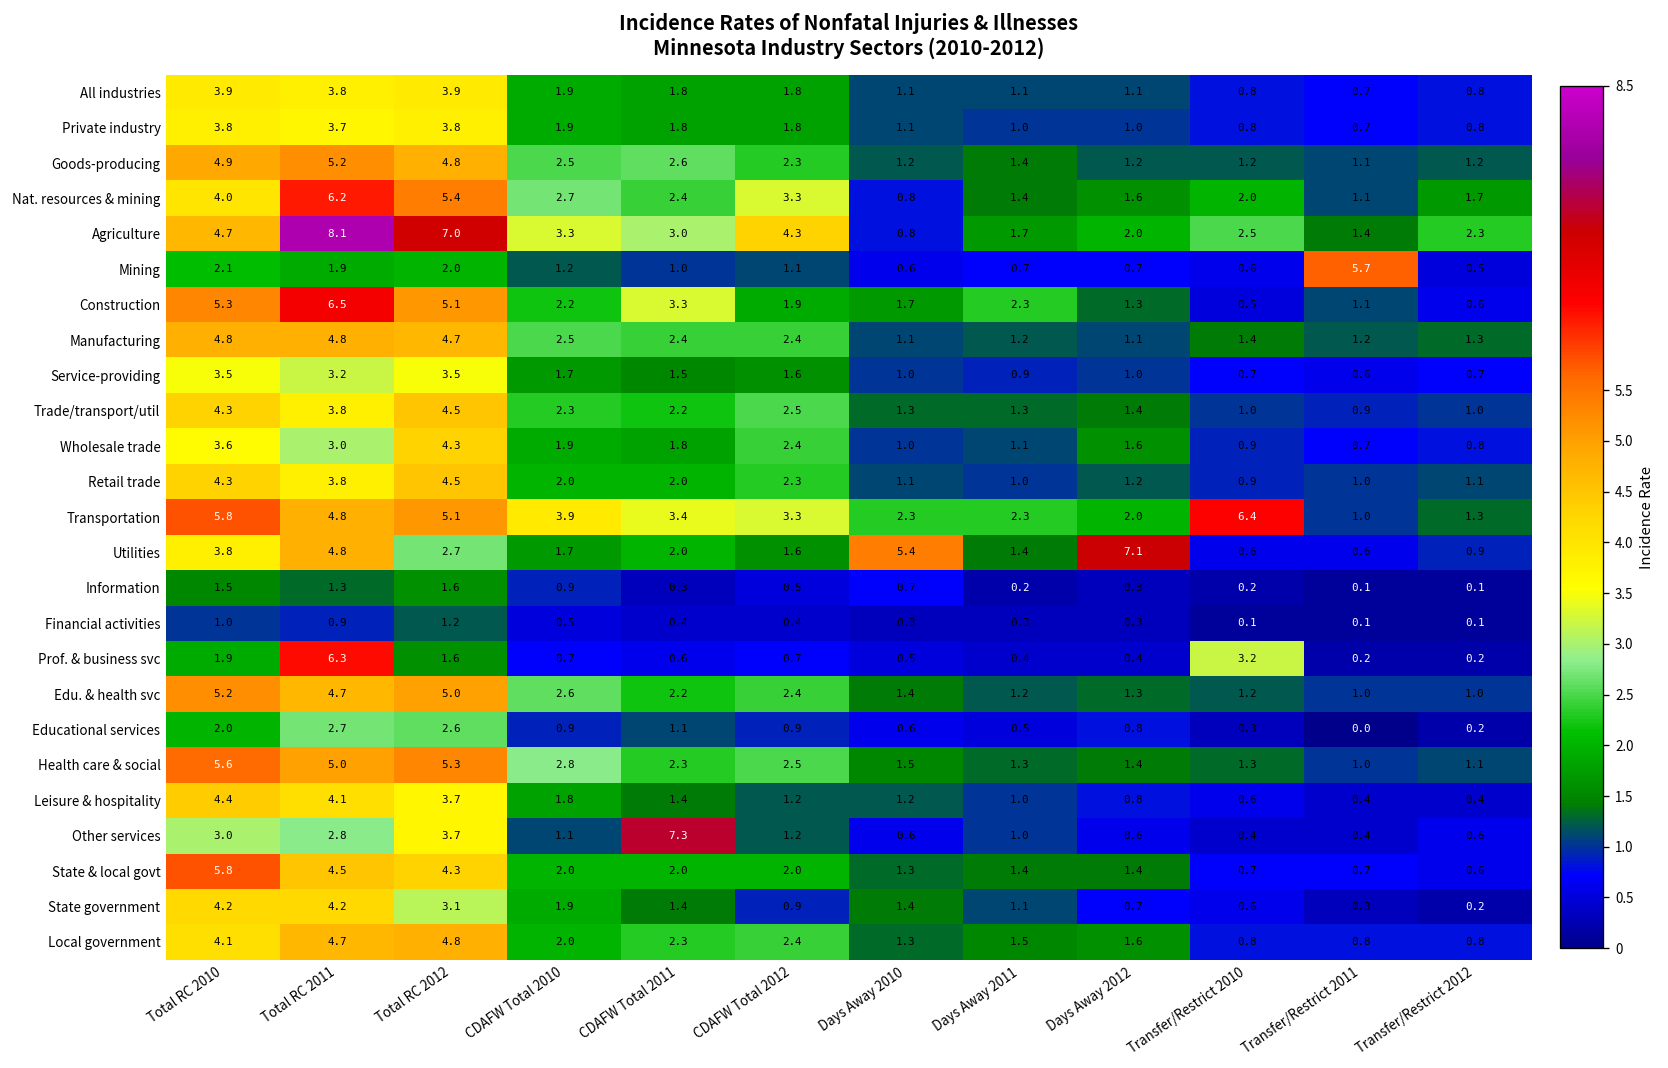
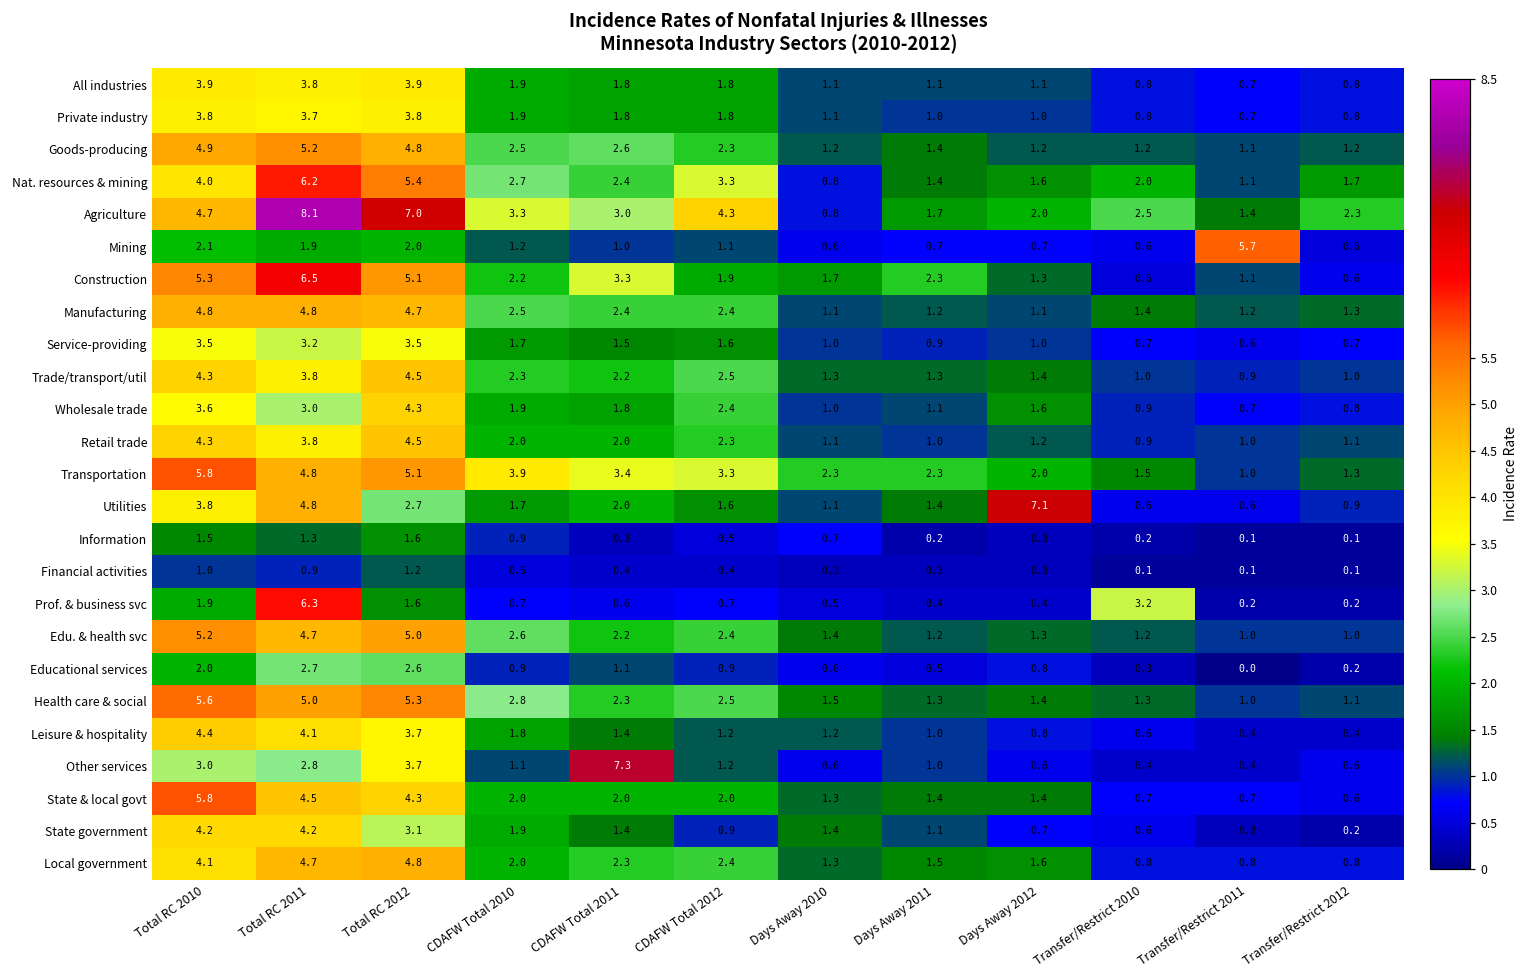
  {
    "Transportation": {
      "Total RC 2010": 5.8,
      "Total RC 2011": 4.8,
      "Total RC 2012": 5.1,
      "CDAFW Total 2010": 3.9,
      "CDAFW Total 2011": 3.4,
      "CDAFW Total 2012": 3.3,
      "Days Away 2010": 2.3,
      "Days Away 2011": 2.3,
      "Days Away 2012": 2.0,
-     "Transfer/Restrict 2010": 6.4,
+     "Transfer/Restrict 2010": 1.5,
      "Transfer/Restrict 2011": 1.0,
      "Transfer/Restrict 2012": 1.3
    },
    "Utilities": {
      "Total RC 2010": 3.8,
      "Total RC 2011": 4.8,
      "Total RC 2012": 2.7,
      "CDAFW Total 2010": 1.7,
      "CDAFW Total 2011": 2.0,
      "CDAFW Total 2012": 1.6,
-     "Days Away 2010": 5.4,
+     "Days Away 2010": 1.1,
      "Days Away 2011": 1.4,
      "Days Away 2012": 7.1,
      "Transfer/Restrict 2010": 0.6,
      "Transfer/Restrict 2011": 0.6,
      "Transfer/Restrict 2012": 0.9
    }
  }
